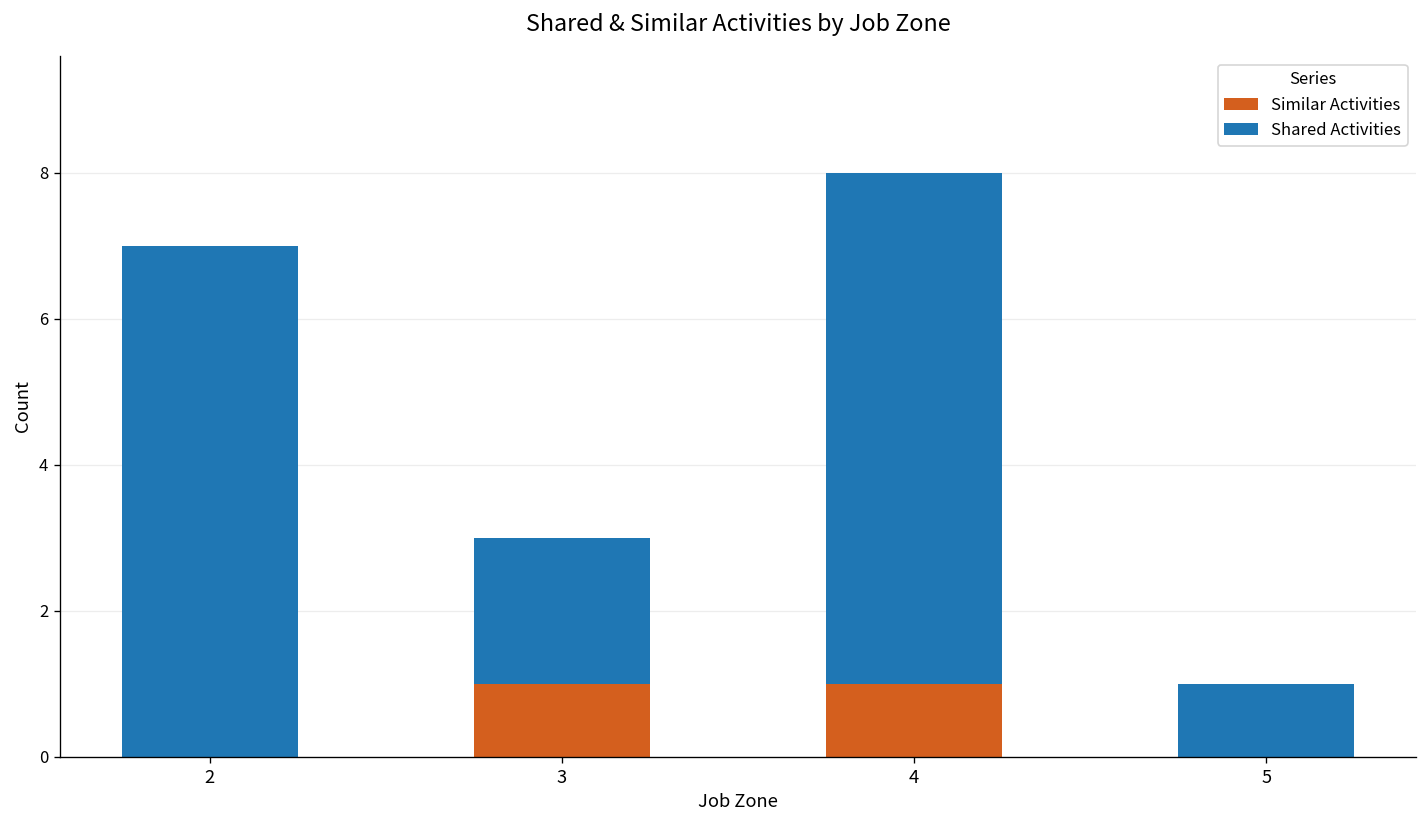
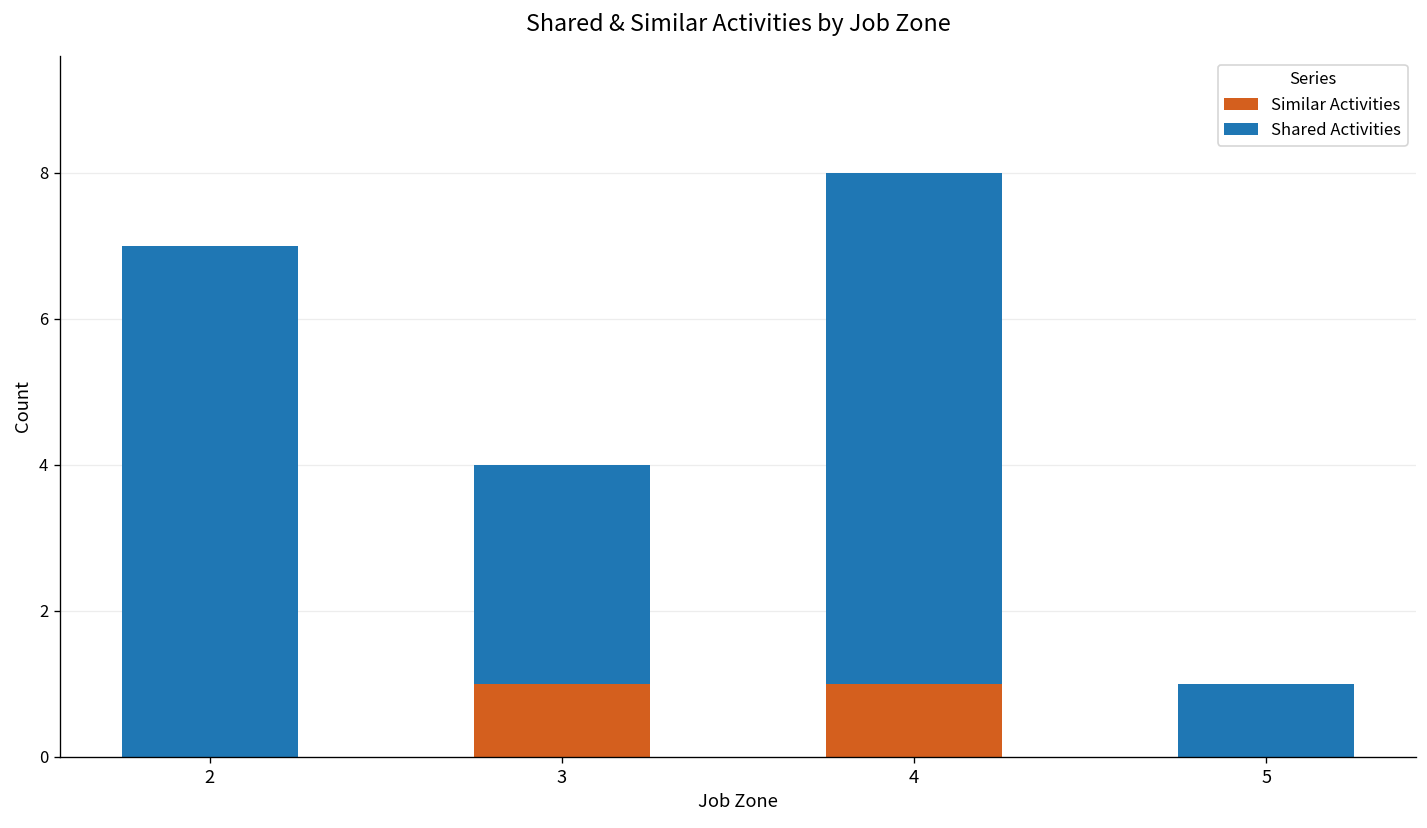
  {
    "Similar Activities": {
      "2": 0,
      "3": 1,
      "4": 1,
      "5": 0
    },
    "Shared Activities": {
      "2": 7,
-     "3": 2,
+     "3": 3,
      "4": 7,
      "5": 1
    }
  }
